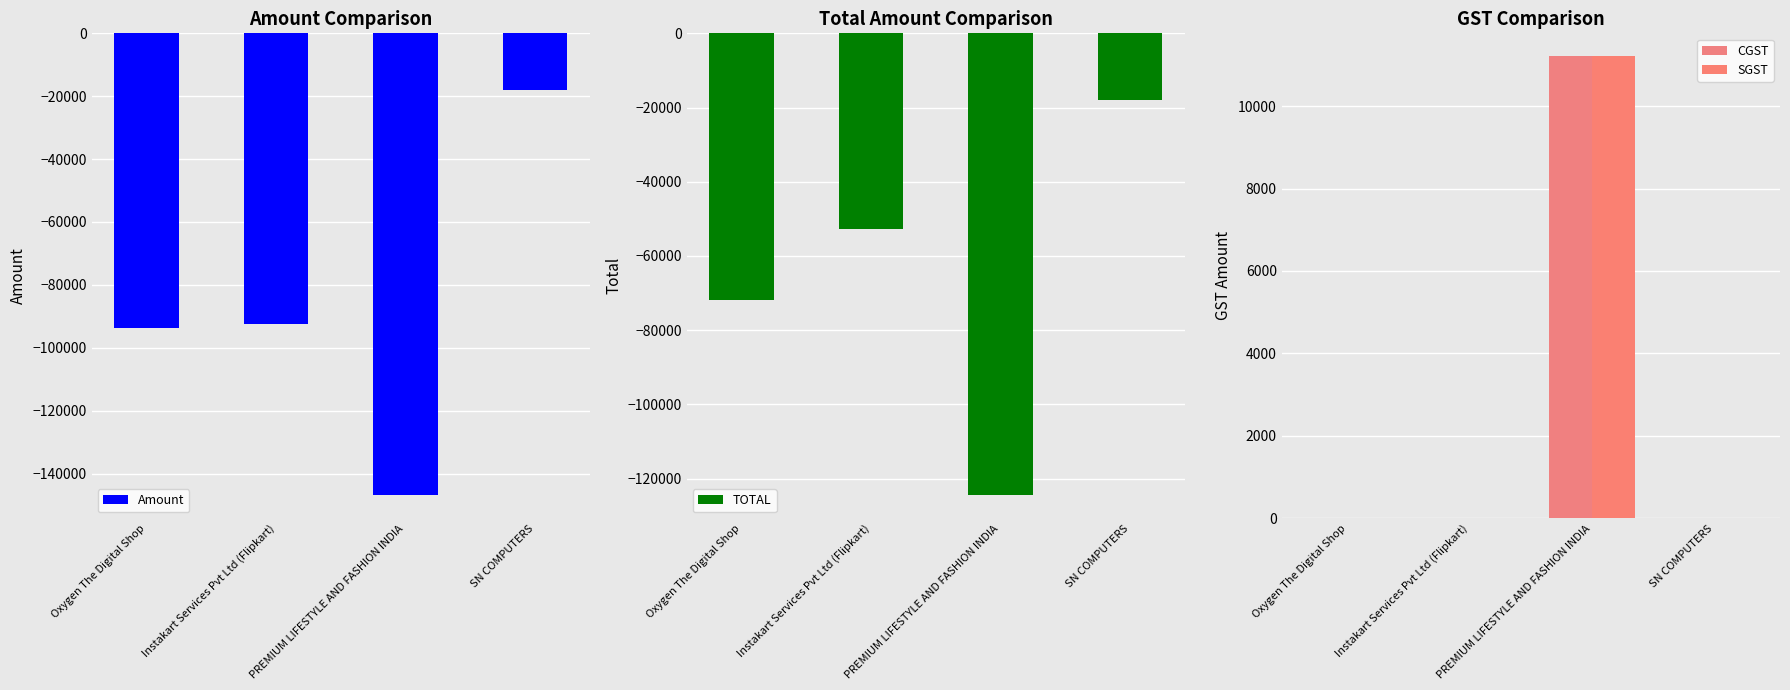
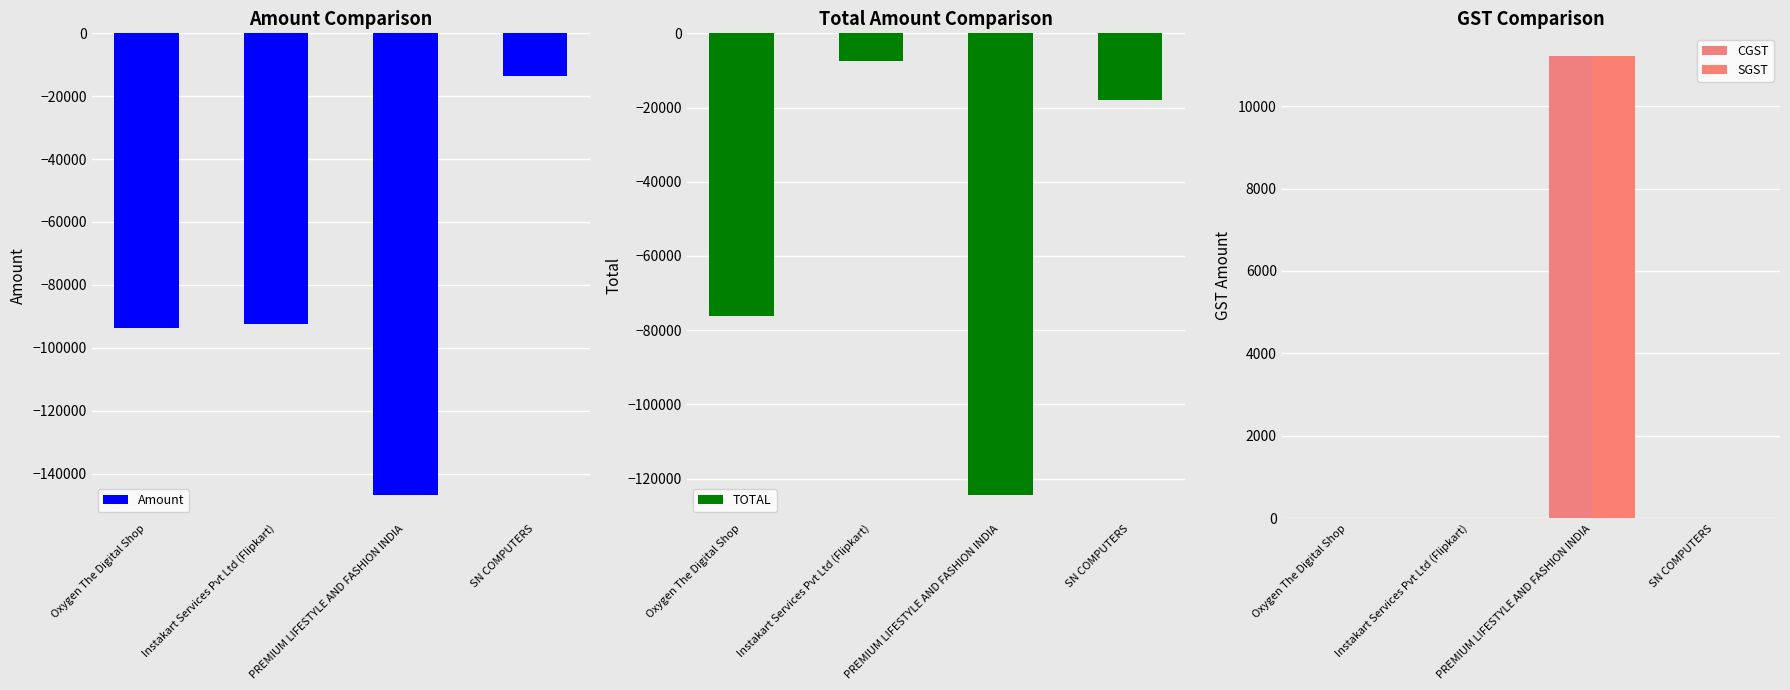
  {
    "Amount Comparison": {
      "Oxygen The Digital Shop": -94000,
      "Instakart Services Pvt Ltd (Flipkart)": -92000,
      "PREMIUM LIFESTYLE AND FASHION INDIA": -147000,
-     "SN COMPUTERS": -18000
+     "SN COMPUTERS": -14000
    },
    "Total Amount Comparison": {
-     "Oxygen The Digital Shop": -72000,
-     "Instakart Services Pvt Ltd (Flipkart)": -53000,
+     "Oxygen The Digital Shop": -76000,
+     "Instakart Services Pvt Ltd (Flipkart)": -8000,
      "PREMIUM LIFESTYLE AND FASHION INDIA": -124000,
      "SN COMPUTERS": -18000
    }
  }
